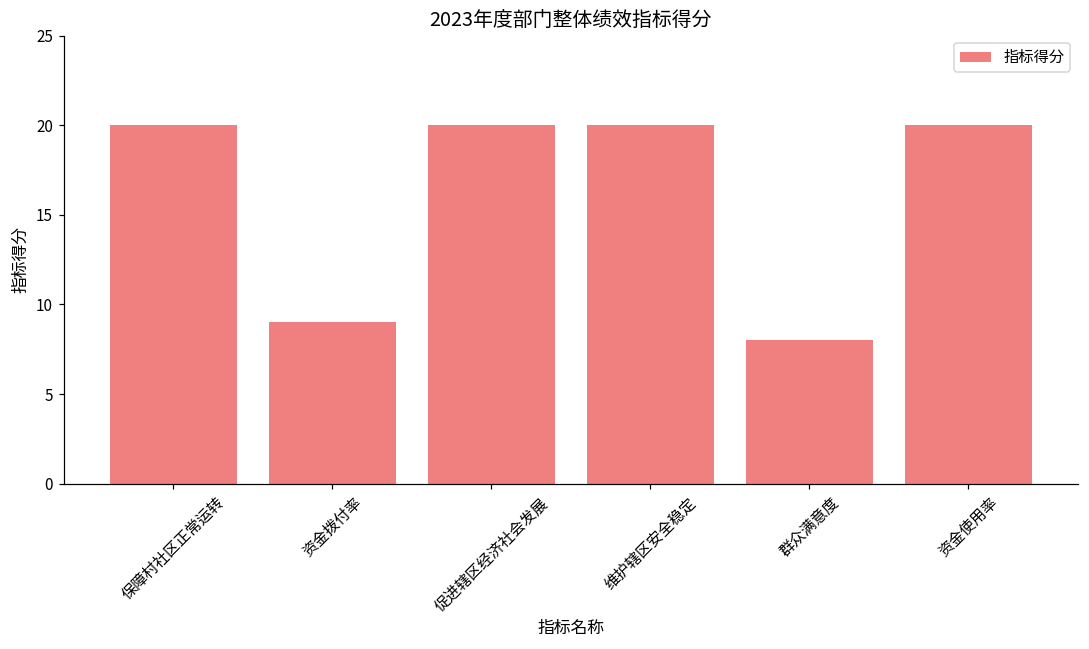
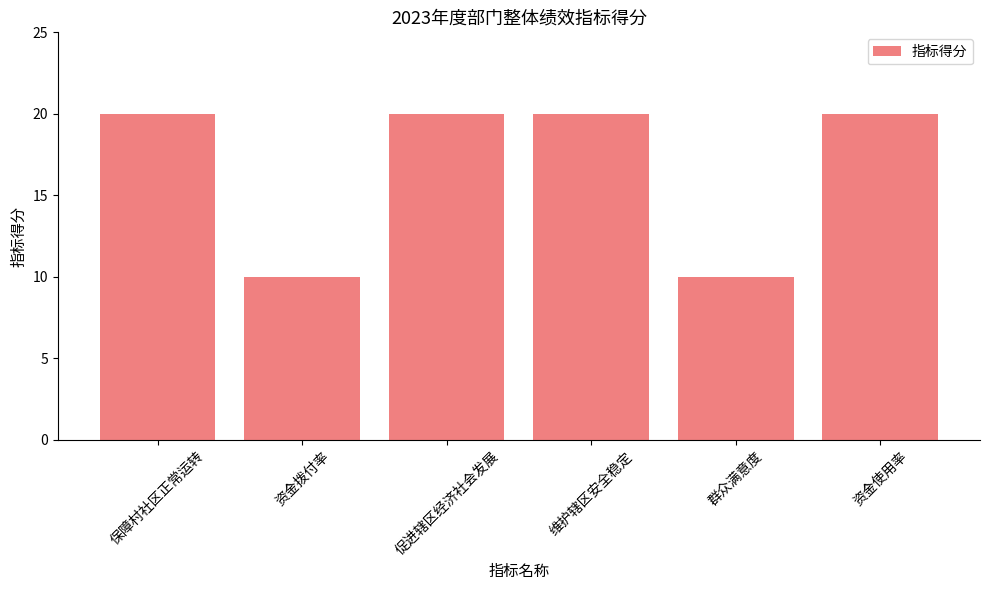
  {
    "保障村社区正常运转": 20,
-   "资金拨付率": 9,
+   "资金拨付率": 10,
    "促进辖区经济社会发展": 20,
    "维护辖区安全稳定": 20,
-   "群众满意度": 8,
+   "群众满意度": 10,
    "资金使用率": 20
  }
